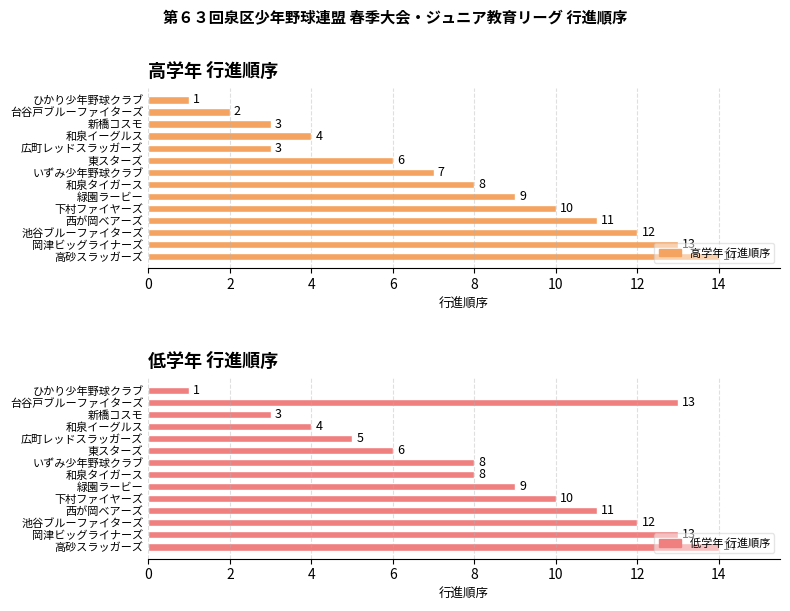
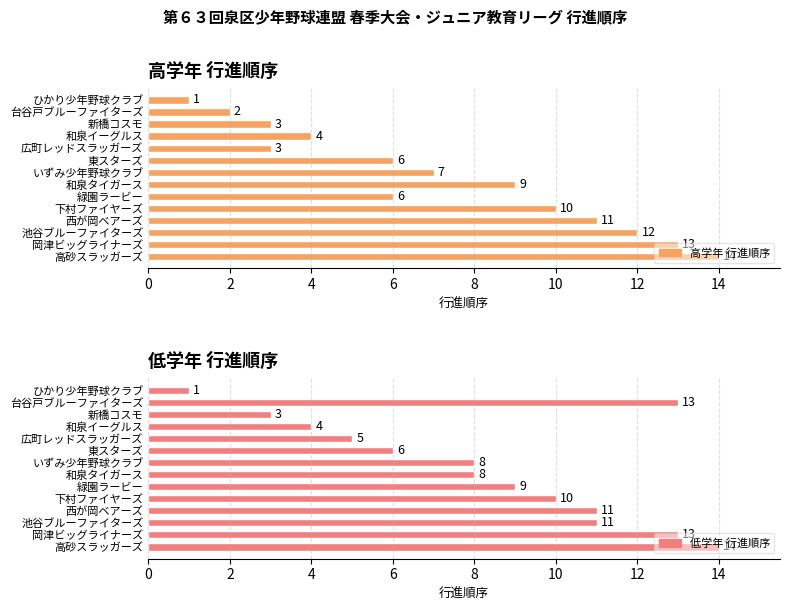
  {
    "高学年 行進順序": {
      "ひかり少年野球クラブ": 1,
      "台谷戸ブルーファイターズ": 2,
      "新橋コスモ": 3,
      "和泉イーグルス": 4,
      "広町レッドスラッガーズ": 3,
      "東スターズ": 6,
      "いずみ少年野球クラブ": 7,
-     "和泉タイガース": 8,
-     "緑園ラービー": 9,
+     "和泉タイガース": 9,
+     "緑園ラービー": 6,
      "下村ファイヤーズ": 10,
      "西が岡ベアーズ": 11,
      "池谷ブルーファイターズ": 12
    },
    "低学年 行進順序": {
      "ひかり少年野球クラブ": 1,
      "台谷戸ブルーファイターズ": 13,
      "新橋コスモ": 3,
      "和泉イーグルス": 4,
      "広町レッドスラッガーズ": 5,
      "東スターズ": 6,
      "いずみ少年野球クラブ": 8,
      "和泉タイガース": 8,
      "緑園ラービー": 9,
      "下村ファイヤーズ": 10,
      "西が岡ベアーズ": 11,
-     "池谷ブルーファイターズ": 12
+     "池谷ブルーファイターズ": 11
    }
  }
